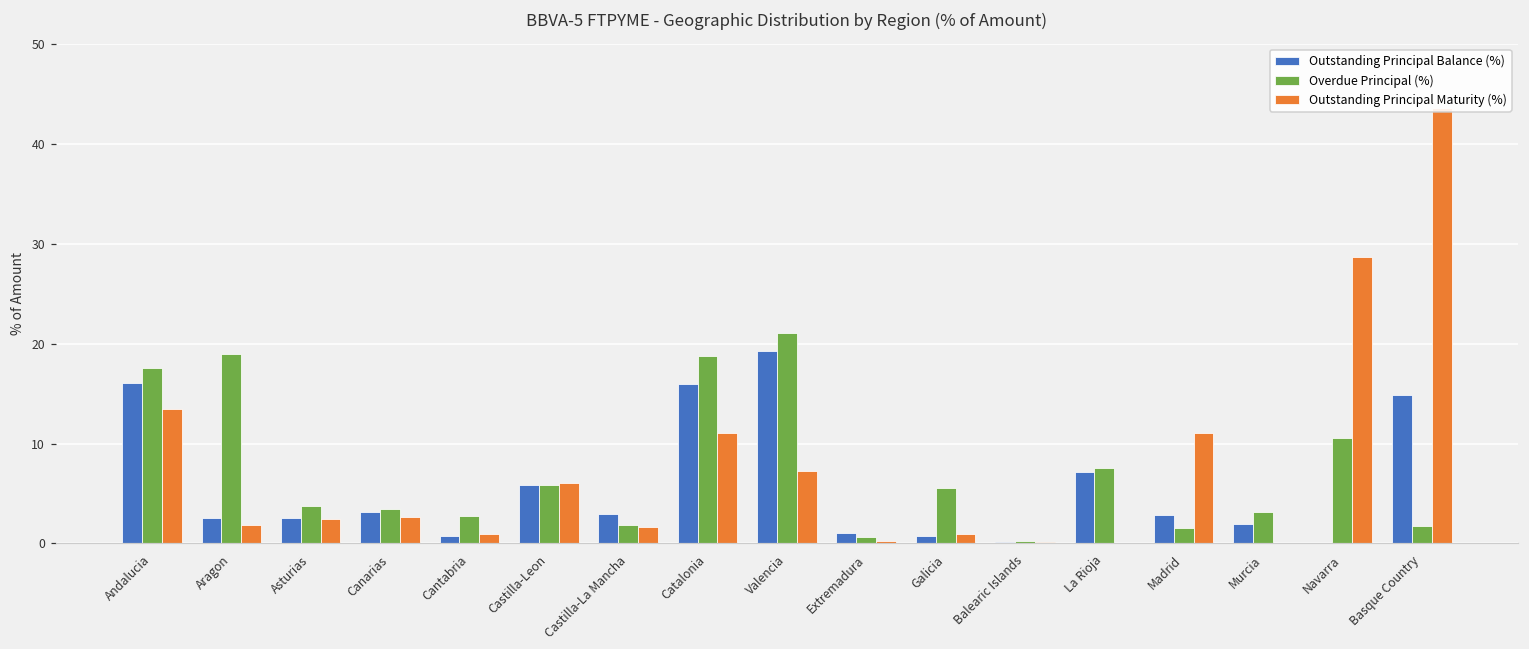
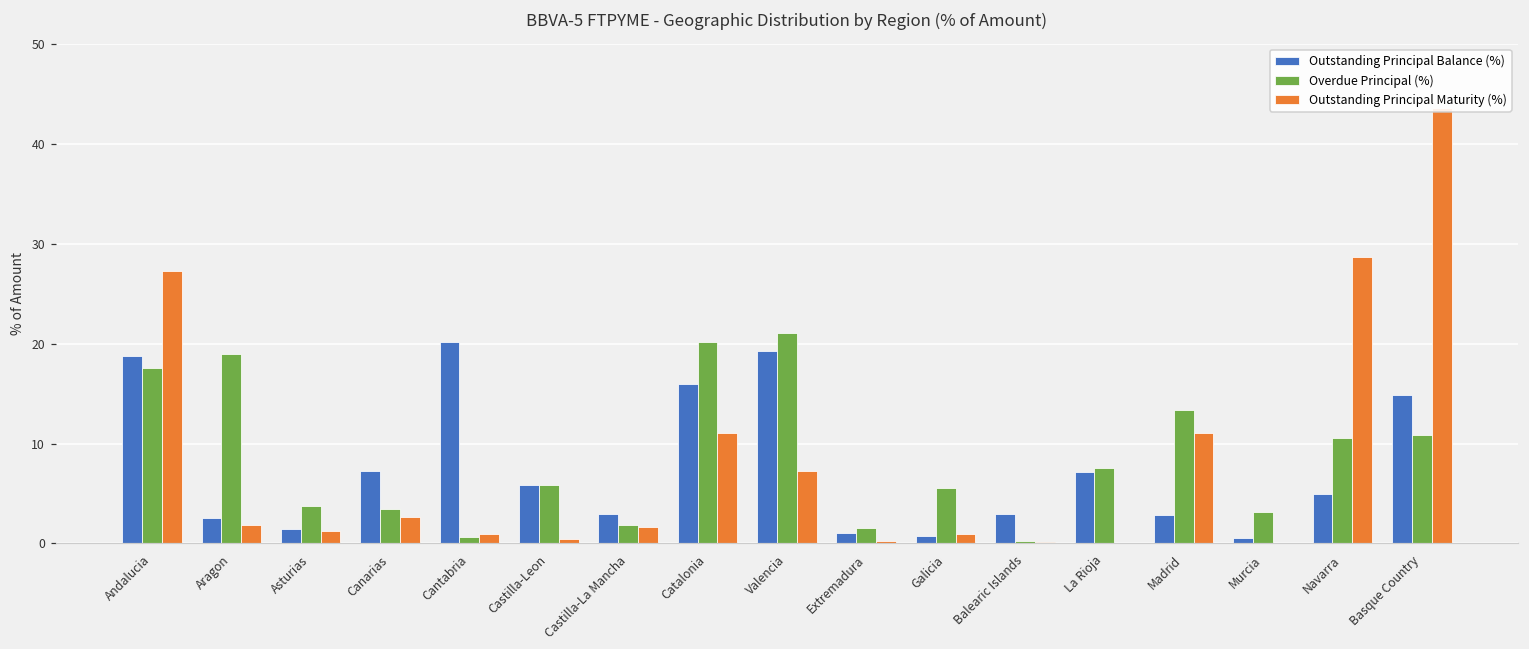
  {
    "Outstanding Principal Balance (%)": {
-     "Andalucia": 16,
+     "Andalucia": 19,
      "Aragon": 3,
-     "Asturias": 3,
-     "Canarias": 3,
-     "Cantabria": 1,
+     "Asturias": 1,
+     "Canarias": 7,
+     "Cantabria": 20,
      "Castilla-Leon": 6,
      "Castilla-La Mancha": 3,
      "Catalonia": 16,
      "Valencia": 19,
      "Extremadura": 1,
      "Galicia": 1,
-     "Balearic Islands": 0,
+     "Balearic Islands": 3,
      "La Rioja": 7,
      "Madrid": 3,
-     "Murcia": 2,
-     "Navarra": 0,
+     "Murcia": 1,
+     "Navarra": 5,
      "Basque Country": 15
    },
    "Overdue Principal (%)": {
      "Andalucia": 18,
      "Aragon": 19,
      "Asturias": 4,
      "Canarias": 3,
-     "Cantabria": 3,
+     "Cantabria": 1,
      "Castilla-Leon": 6,
      "Castilla-La Mancha": 2,
-     "Catalonia": 19,
+     "Catalonia": 20,
      "Valencia": 21,
-     "Extremadura": 1,
+     "Extremadura": 2,
      "Galicia": 6,
      "La Rioja": 8,
-     "Madrid": 2,
+     "Madrid": 13,
      "Murcia": 3,
      "Navarra": 11,
-     "Basque Country": 2
+     "Basque Country": 11
    },
    "Outstanding Principal Maturity (%)": {
-     "Andalucia": 14,
+     "Andalucia": 27,
      "Aragon": 2,
-     "Asturias": 2,
+     "Asturias": 1,
      "Canarias": 3,
      "Cantabria": 1,
-     "Castilla-Leon": 6,
+     "Castilla-Leon": 0,
      "Castilla-La Mancha": 2,
      "Catalonia": 11,
      "Valencia": 7,
      "Galicia": 1,
      "La Rioja": 0,
      "Madrid": 11,
      "Navarra": 29
    }
  }
